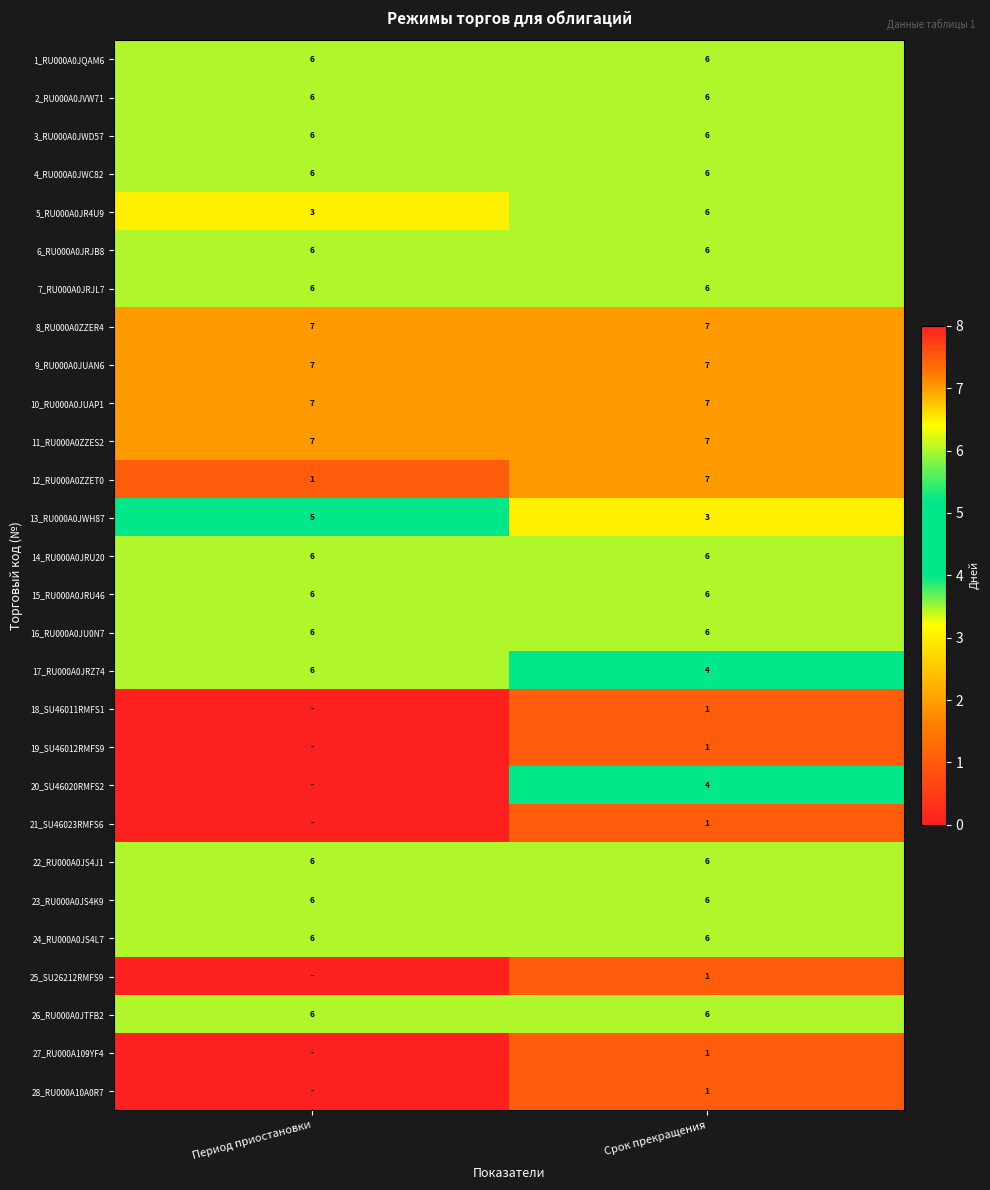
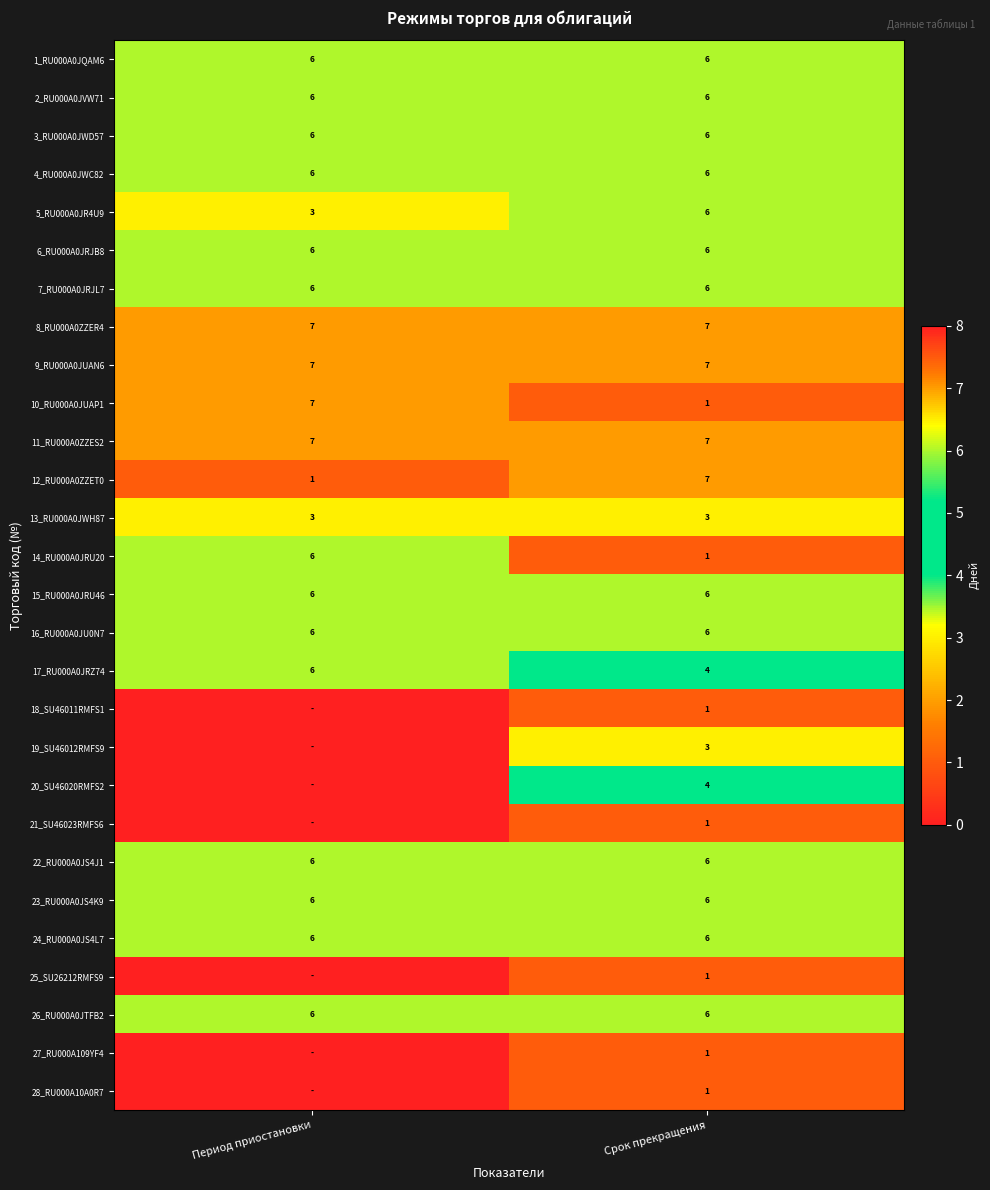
  {
    "1_RU000A0JQAM6": {
      "Период приостановки": 6,
      "Срок прекращения": 6
    },
    "2_RU000A0JVW71": {
      "Период приостановки": 6,
      "Срок прекращения": 6
    },
    "3_RU000A0JWD57": {
      "Период приостановки": 6,
      "Срок прекращения": 6
    },
    "4_RU000A0JWC82": {
      "Период приостановки": 6,
      "Срок прекращения": 6
    },
    "5_RU000A0JR4U9": {
      "Период приостановки": 3,
      "Срок прекращения": 6
    },
    "6_RU000A0JRJB8": {
      "Период приостановки": 6,
      "Срок прекращения": 6
    },
    "7_RU000A0JRJL7": {
      "Период приостановки": 6,
      "Срок прекращения": 6
    },
    "8_RU000A0ZZER4": {
      "Период приостановки": 7,
      "Срок прекращения": 7
    },
    "9_RU000A0JUAN6": {
      "Период приостановки": 7,
      "Срок прекращения": 7
    },
    "10_RU000A0JUAP1": {
      "Период приостановки": 7,
-     "Срок прекращения": 7
+     "Срок прекращения": 1
    },
    "11_RU000A0ZZES2": {
      "Период приостановки": 7,
      "Срок прекращения": 7
    },
    "12_RU000A0ZZET0": {
      "Период приостановки": 1,
      "Срок прекращения": 7
    },
    "13_RU000A0JWH87": {
-     "Период приостановки": 5,
+     "Период приостановки": 3,
      "Срок прекращения": 3
    },
    "14_RU000A0JRU20": {
      "Период приостановки": 6,
-     "Срок прекращения": 6
+     "Срок прекращения": 1
    },
    "15_RU000A0JRU46": {
      "Период приостановки": 6,
      "Срок прекращения": 6
    },
    "16_RU000A0JU0N7": {
      "Период приостановки": 6,
      "Срок прекращения": 6
    },
    "17_RU000A0JRZ74": {
      "Период приостановки": 6,
      "Срок прекращения": 4
    },
    "18_SU46011RMFS1": {
      "Срок прекращения": 1
    },
    "19_SU46012RMFS9": {
-     "Срок прекращения": 1
+     "Срок прекращения": 3
    },
    "20_SU46020RMFS2": {
      "Срок прекращения": 4
    },
    "21_SU46023RMFS6": {
      "Срок прекращения": 1
    },
    "22_RU000A0JS4J1": {
      "Период приостановки": 6,
      "Срок прекращения": 6
    },
    "23_RU000A0JS4K9": {
      "Период приостановки": 6,
      "Срок прекращения": 6
    },
    "24_RU000A0JS4L7": {
      "Период приостановки": 6,
      "Срок прекращения": 6
    },
    "25_SU26212RMFS9": {
      "Срок прекращения": 1
    },
    "26_RU000A0JTFB2": {
      "Период приостановки": 6,
      "Срок прекращения": 6
    },
    "27_RU000A109YF4": {
      "Срок прекращения": 1
    },
    "28_RU000A10A0R7": {
      "Срок прекращения": 1
    }
  }
